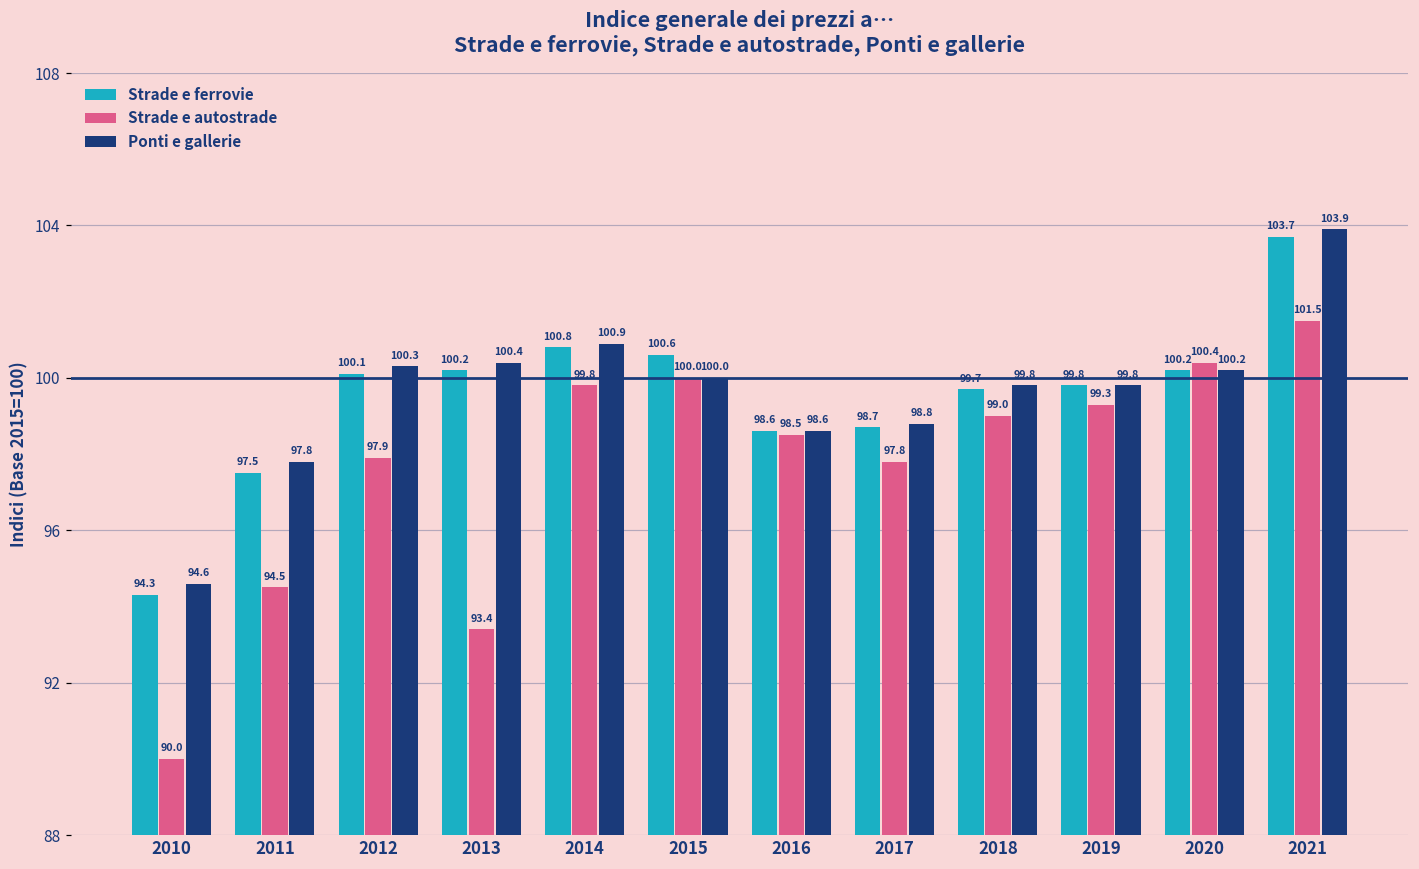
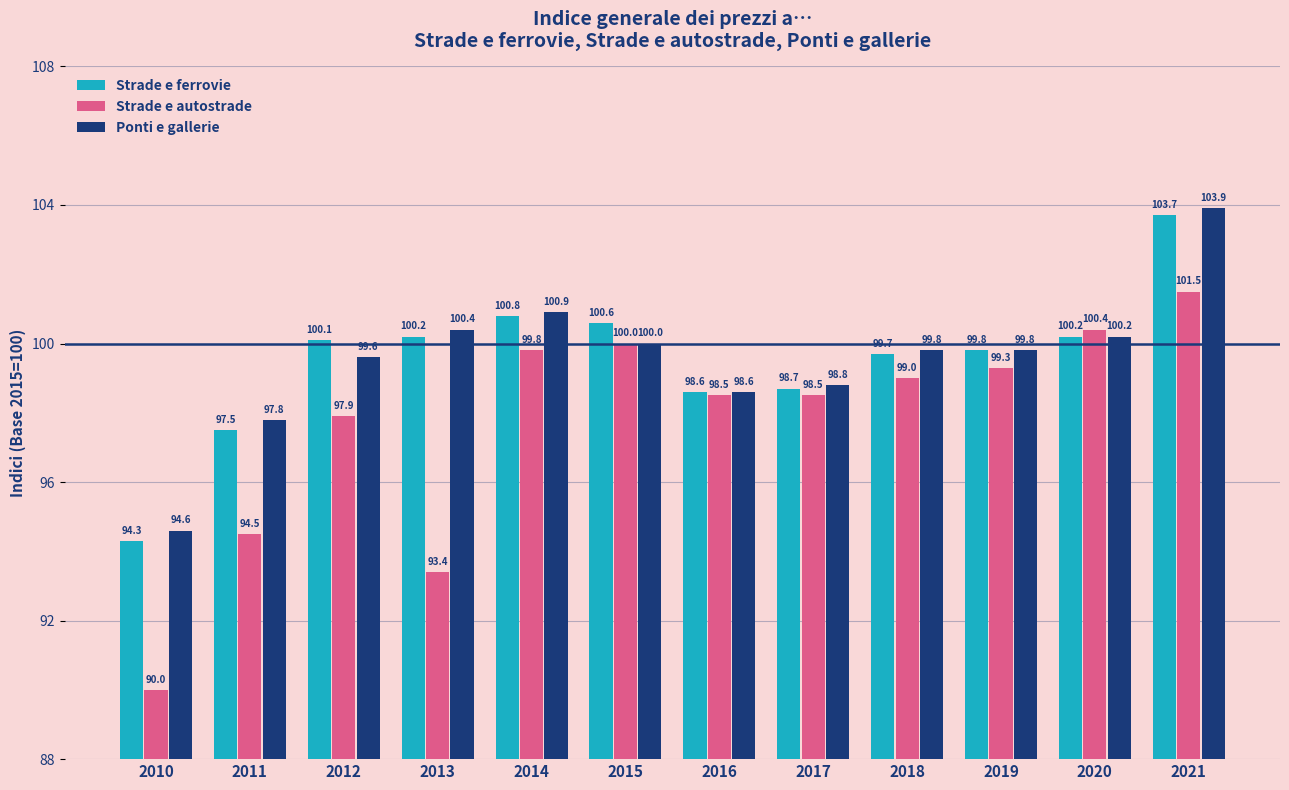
  {
    "Strade e ferrovie": {
      "2010": 94.3,
      "2011": 97.5,
      "2012": 100.1,
      "2013": 100.2,
      "2014": 100.8,
      "2015": 100.6,
      "2016": 98.6,
      "2017": 98.7,
      "2018": 99.7,
      "2019": 99.8,
      "2020": 100.2,
      "2021": 103.7
    },
    "Strade e autostrade": {
      "2010": 90.0,
      "2011": 94.5,
      "2012": 97.9,
      "2013": 93.4,
      "2014": 99.8,
      "2015": 100.0,
      "2016": 98.5,
-     "2017": 97.8,
+     "2017": 98.5,
      "2018": 99.0,
      "2019": 99.3,
      "2020": 100.4,
      "2021": 101.5
    },
    "Ponti e gallerie": {
      "2010": 94.6,
      "2011": 97.8,
-     "2012": 100.3,
+     "2012": 99.6,
      "2013": 100.4,
      "2014": 100.9,
      "2015": 100.0,
      "2016": 98.6,
      "2017": 98.8,
      "2018": 99.8,
      "2019": 99.8,
      "2020": 100.2,
      "2021": 103.9
    }
  }
